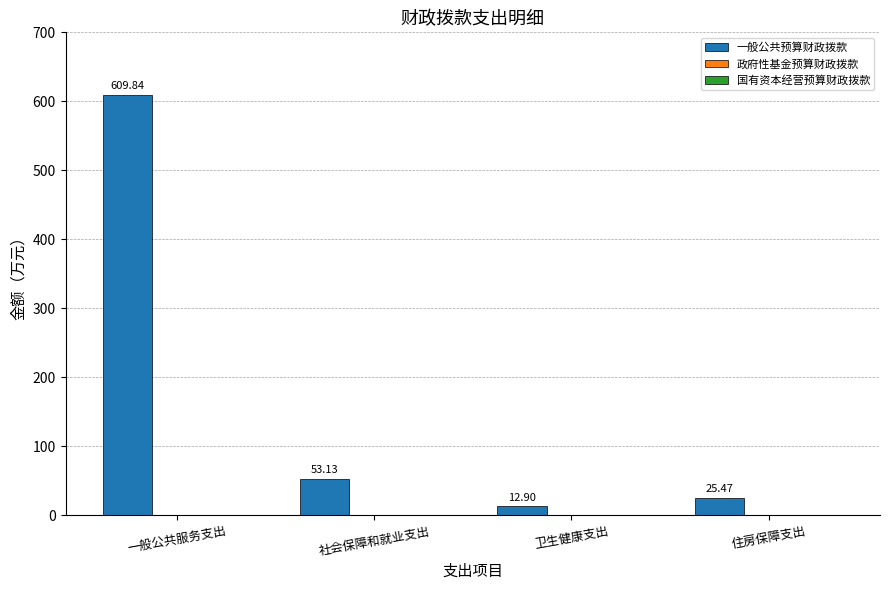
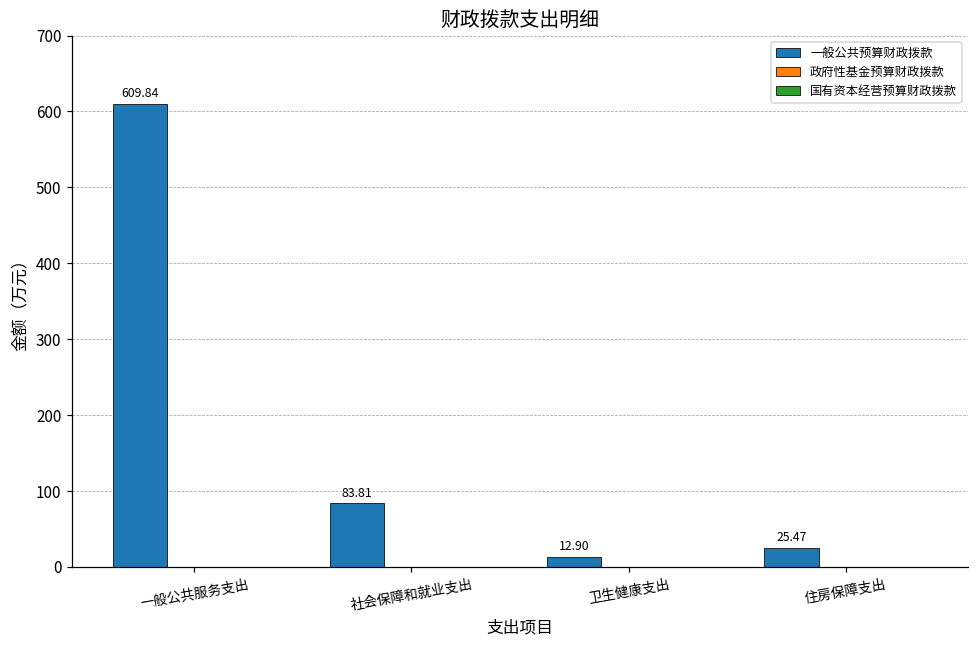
  {
    "一般公共预算财政拨款": {
      "一般公共服务支出": 609.84,
-     "社会保障和就业支出": 53.13,
+     "社会保障和就业支出": 83.81,
      "卫生健康支出": 12.90,
      "住房保障支出": 25.47
    },
    "政府性基金预算财政拨款": {
      "一般公共服务支出": 0,
      "社会保障和就业支出": 0,
      "卫生健康支出": 0,
      "住房保障支出": 0
    },
    "国有资本经营预算财政拨款": {
      "一般公共服务支出": 0,
      "社会保障和就业支出": 0,
      "卫生健康支出": 0,
      "住房保障支出": 0
    }
  }
